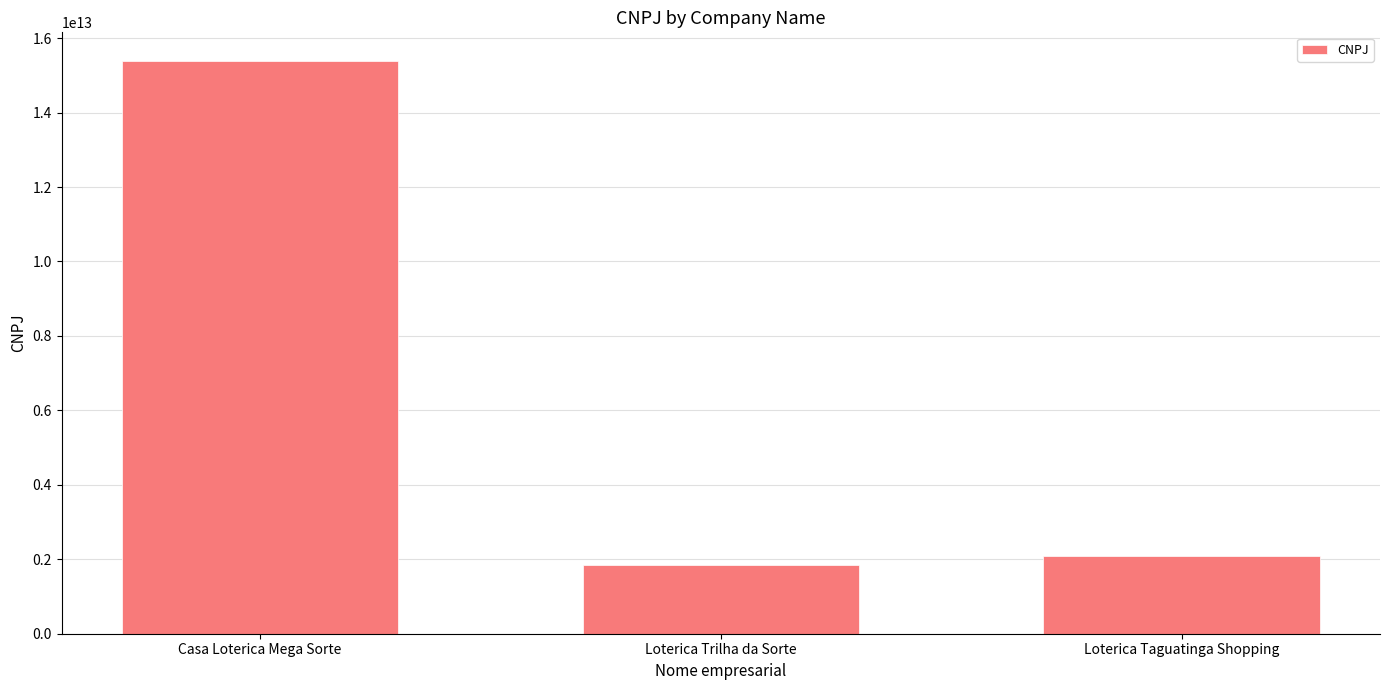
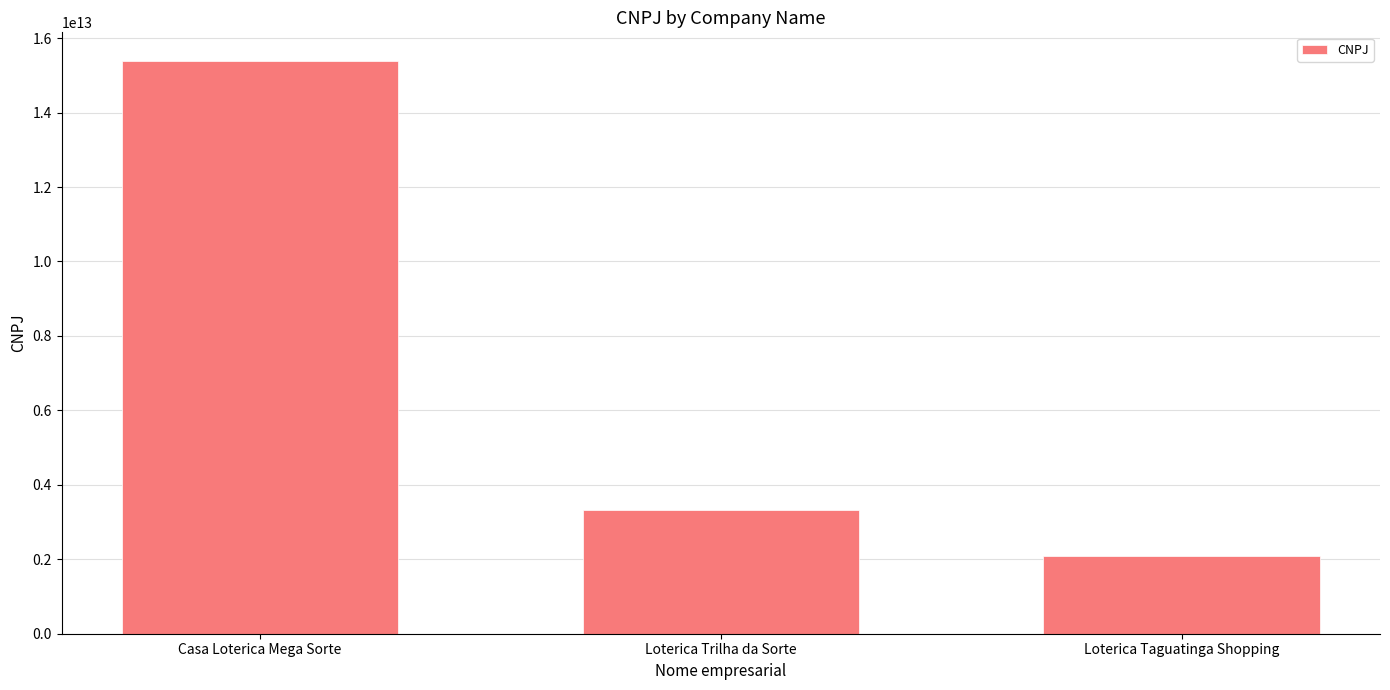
  {
    "Casa Loterica Mega Sorte": 15400000000000,
-   "Loterica Trilha da Sorte": 1800000000000,
+   "Loterica Trilha da Sorte": 3300000000000,
    "Loterica Taguatinga Shopping": 2100000000000
  }
